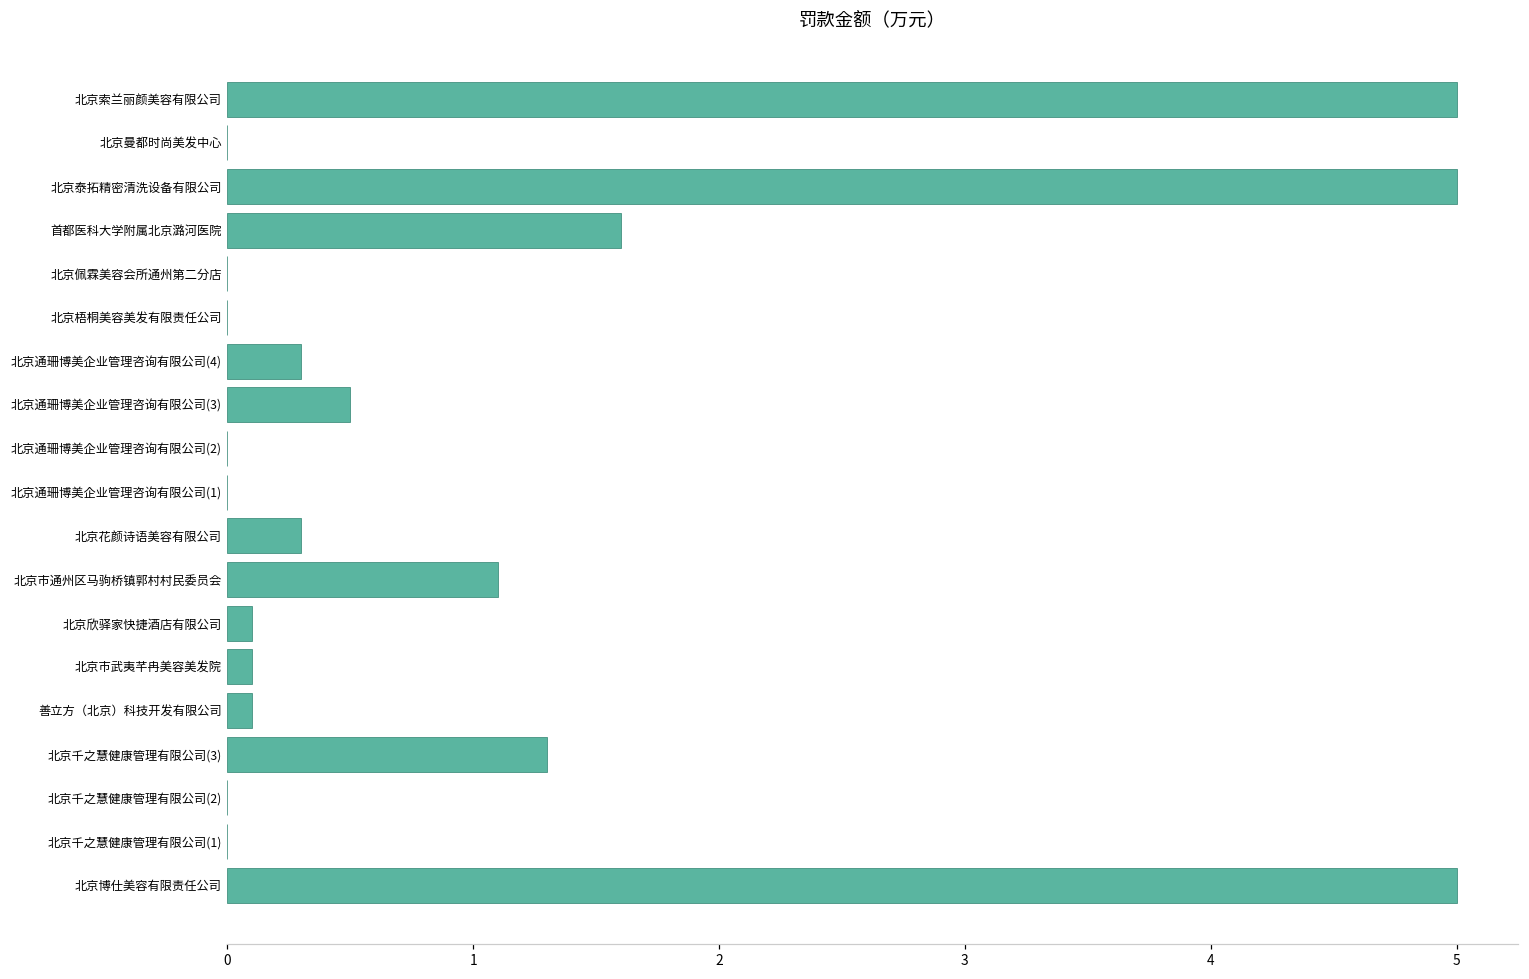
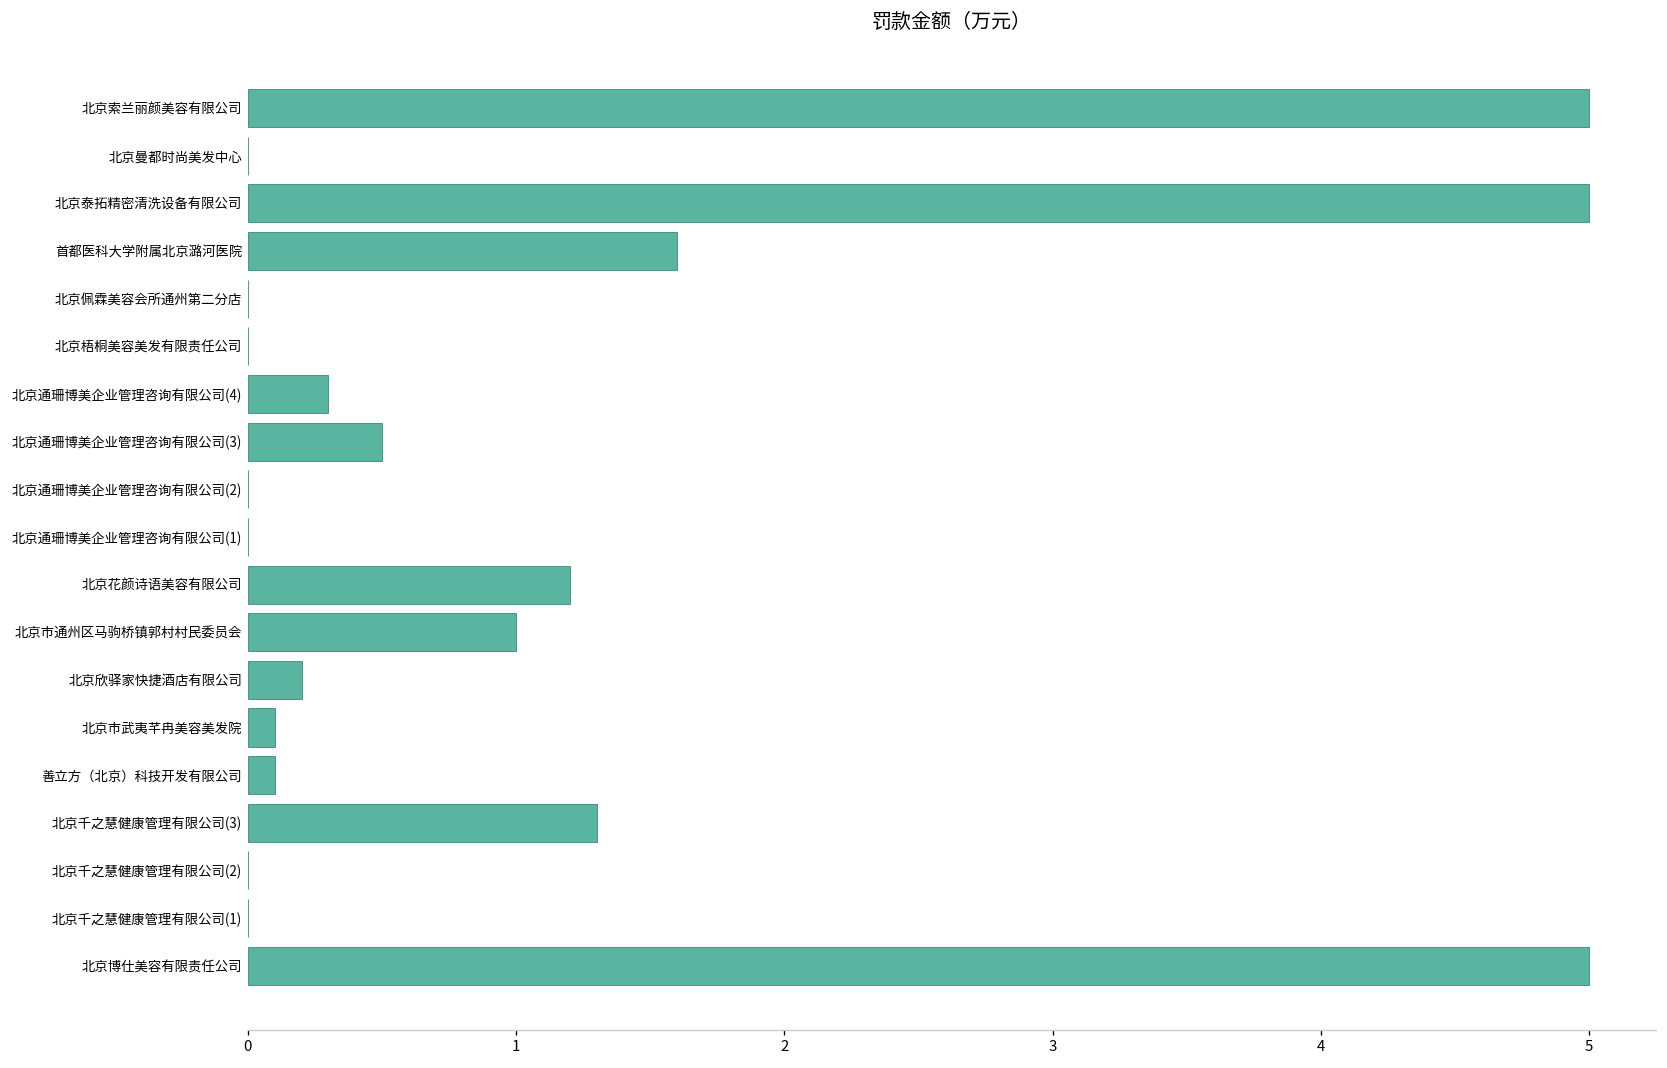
  {
    "北京索兰丽颜美容有限公司": 5.0,
    "北京曼都时尚美发中心": 0.0,
    "北京泰拓精密清洗设备有限公司": 5.0,
    "首都医科大学附属北京潞河医院": 1.6,
    "北京佩霖美容会所通州第二分店": 0.0,
    "北京梧桐美容美发有限责任公司": 0.0,
    "北京通珊博美企业管理咨询有限公司(4)": 0.3,
    "北京通珊博美企业管理咨询有限公司(3)": 0.5,
    "北京通珊博美企业管理咨询有限公司(2)": 0.0,
    "北京通珊博美企业管理咨询有限公司(1)": 0.0,
-   "北京花颜诗语美容有限公司": 0.3,
-   "北京市通州区马驹桥镇郭村村民委员会": 1.1,
-   "北京欣驿家快捷酒店有限公司": 0.1,
+   "北京花颜诗语美容有限公司": 1.2,
+   "北京市通州区马驹桥镇郭村村民委员会": 1.0,
+   "北京欣驿家快捷酒店有限公司": 0.2,
    "北京市武夷芊冉美容美发院": 0.1,
    "善立方（北京）科技开发有限公司": 0.1,
    "北京千之慧健康管理有限公司(3)": 1.3,
    "北京千之慧健康管理有限公司(2)": 0.0,
    "北京千之慧健康管理有限公司(1)": 0.0,
    "北京博仕美容有限责任公司": 5.0
  }
